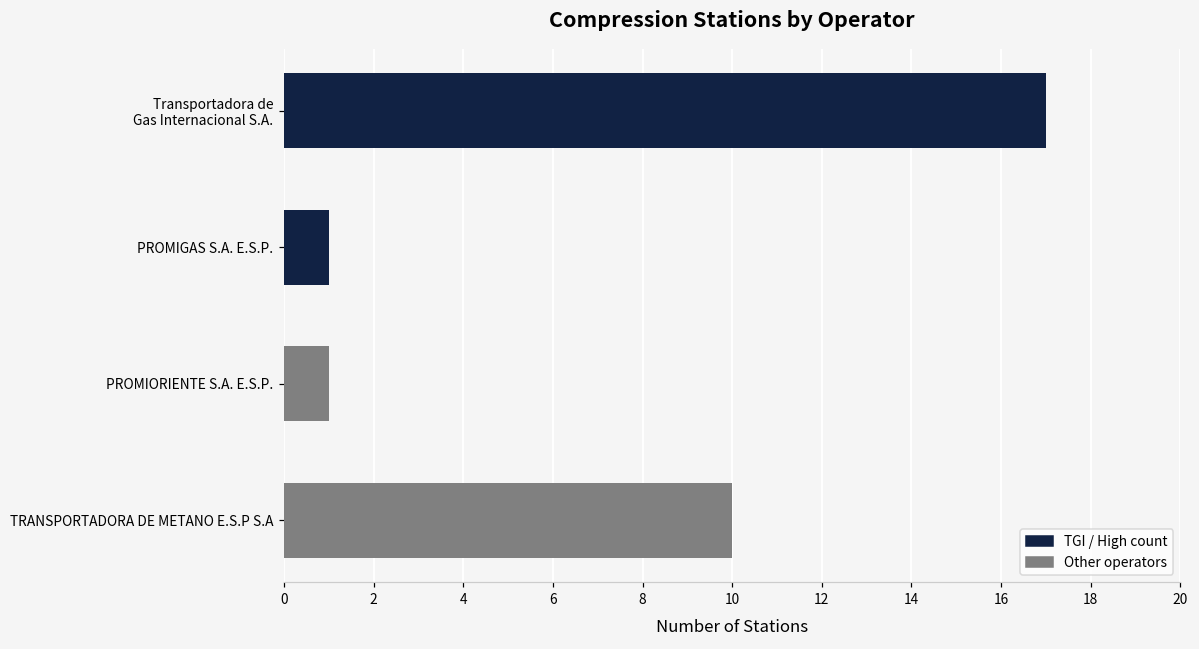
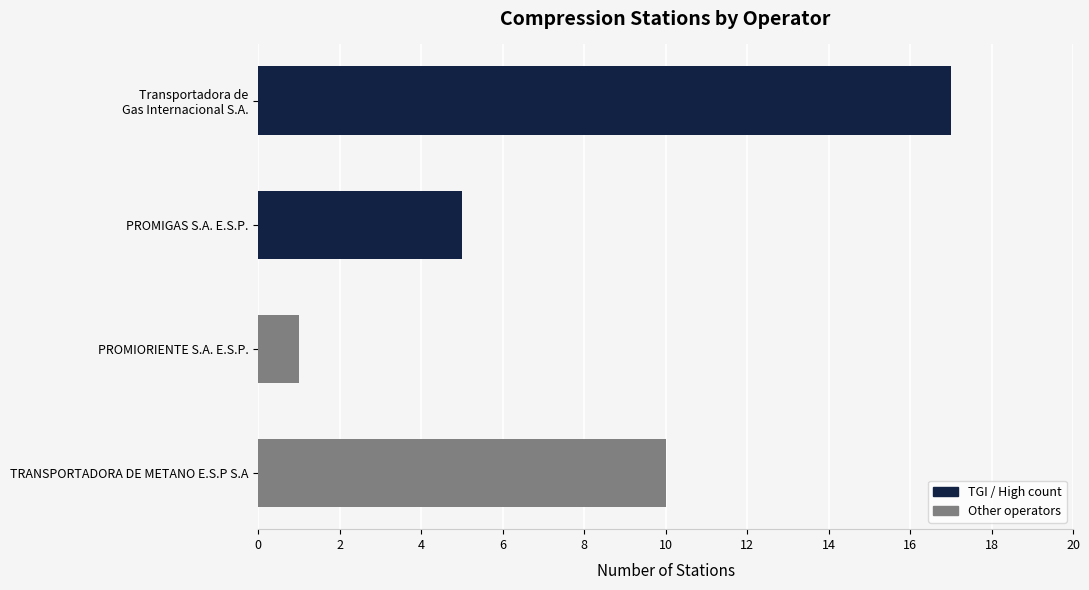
  {
    "Transportadora de Gas Internacional S.A.": 17,
-   "PROMIGAS S.A. E.S.P.": 1,
+   "PROMIGAS S.A. E.S.P.": 5,
    "PROMIORIENTE S.A. E.S.P.": 1,
    "TRANSPORTADORA DE METANO E.S.P S.A": 10
  }
